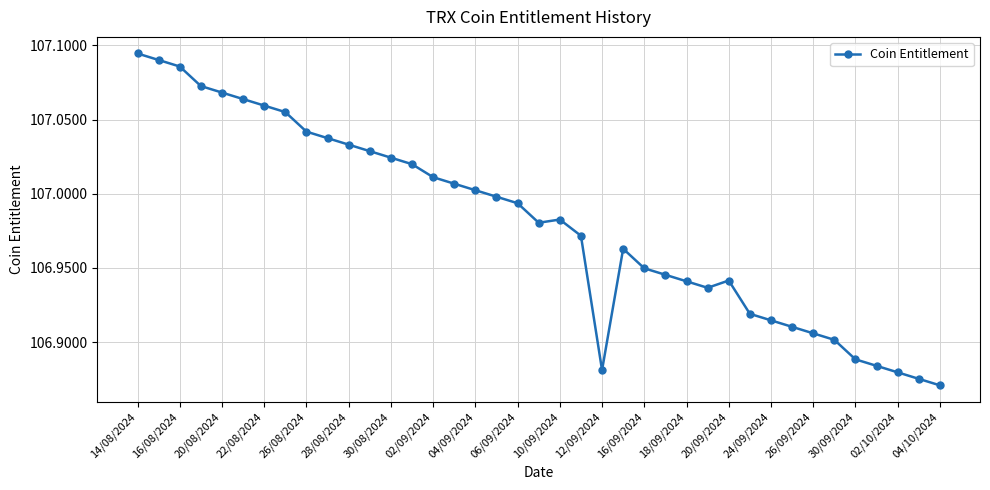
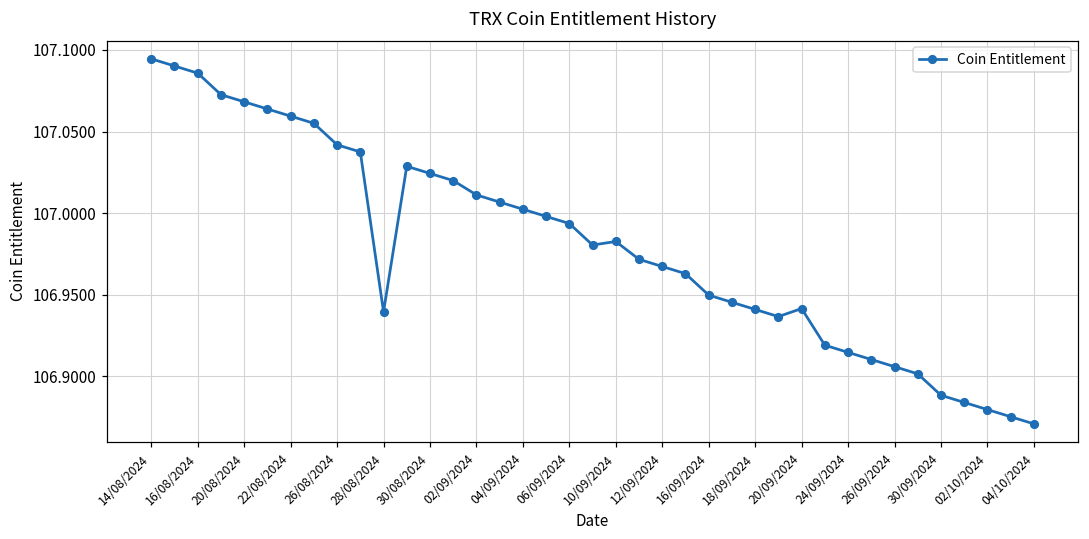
  {
    "14/08/2024": 107.095,
    "16/08/2024": 107.086,
    "20/08/2024": 107.068,
    "22/08/2024": 107.059,
    "26/08/2024": 107.042,
-   "28/08/2024": 107.033,
+   "28/08/2024": 106.940,
    "30/08/2024": 107.024,
    "02/09/2024": 107.011,
    "04/09/2024": 107.002,
    "06/09/2024": 106.994,
    "10/09/2024": 106.983,
-   "12/09/2024": 106.881,
+   "12/09/2024": 106.967,
    "16/09/2024": 106.950,
    "18/09/2024": 106.941,
    "20/09/2024": 106.942,
    "24/09/2024": 106.915,
    "26/09/2024": 106.906,
    "30/09/2024": 106.888,
    "02/10/2024": 106.880,
    "04/10/2024": 106.871
  }
